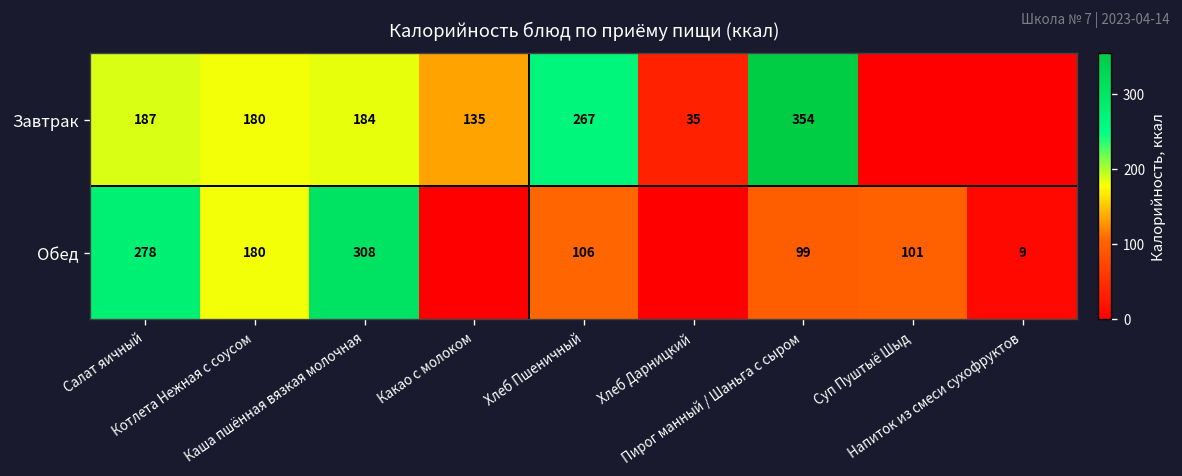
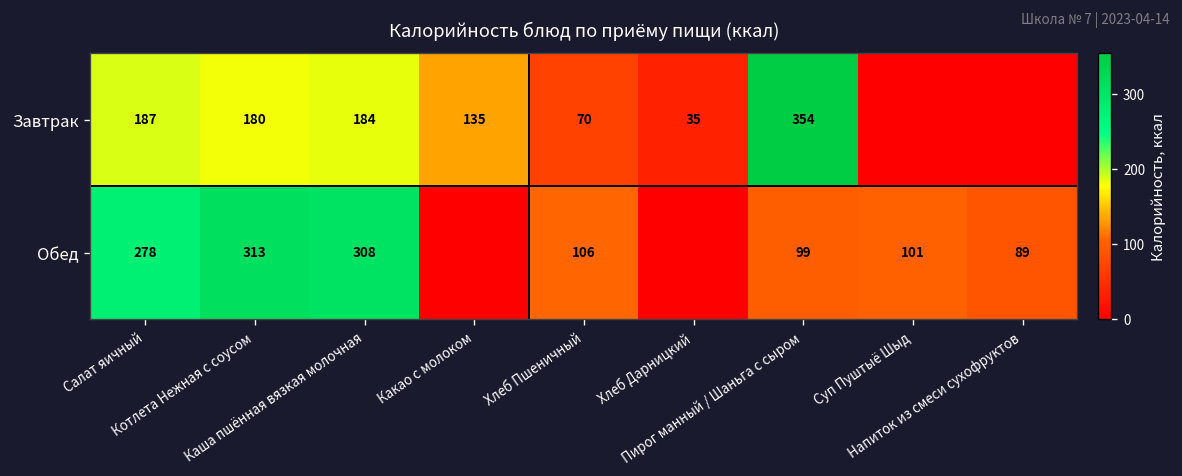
  {
    "Завтрак": {
      "Салат яичный": 187,
      "Котлета Нежная с соусом": 180,
      "Каша пшённая вязкая молочная": 184,
      "Какао с молоком": 135,
-     "Хлеб Пшеничный": 267,
+     "Хлеб Пшеничный": 70,
      "Хлеб Дарницкий": 35,
      "Пирог манный / Шаньга с сыром": 354
    },
    "Обед": {
      "Салат яичный": 278,
-     "Котлета Нежная с соусом": 180,
+     "Котлета Нежная с соусом": 313,
      "Каша пшённая вязкая молочная": 308,
      "Хлеб Пшеничный": 106,
      "Пирог манный / Шаньга с сыром": 99,
      "Суп Пуштыё Шыд": 101,
-     "Напиток из смеси сухофруктов": 9
+     "Напиток из смеси сухофруктов": 89
    }
  }
